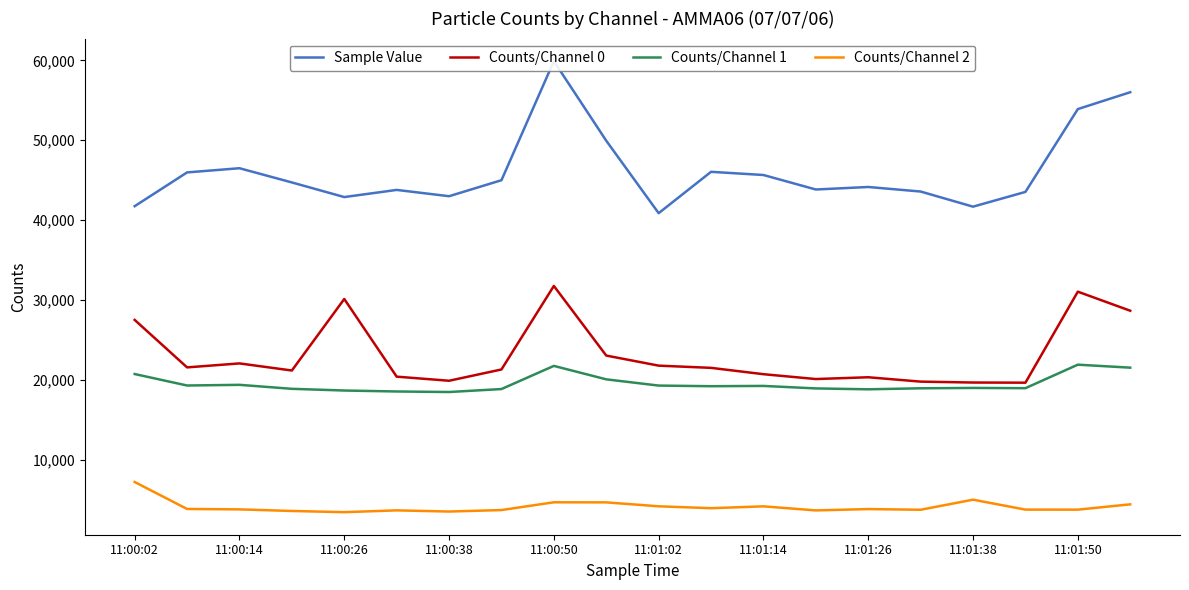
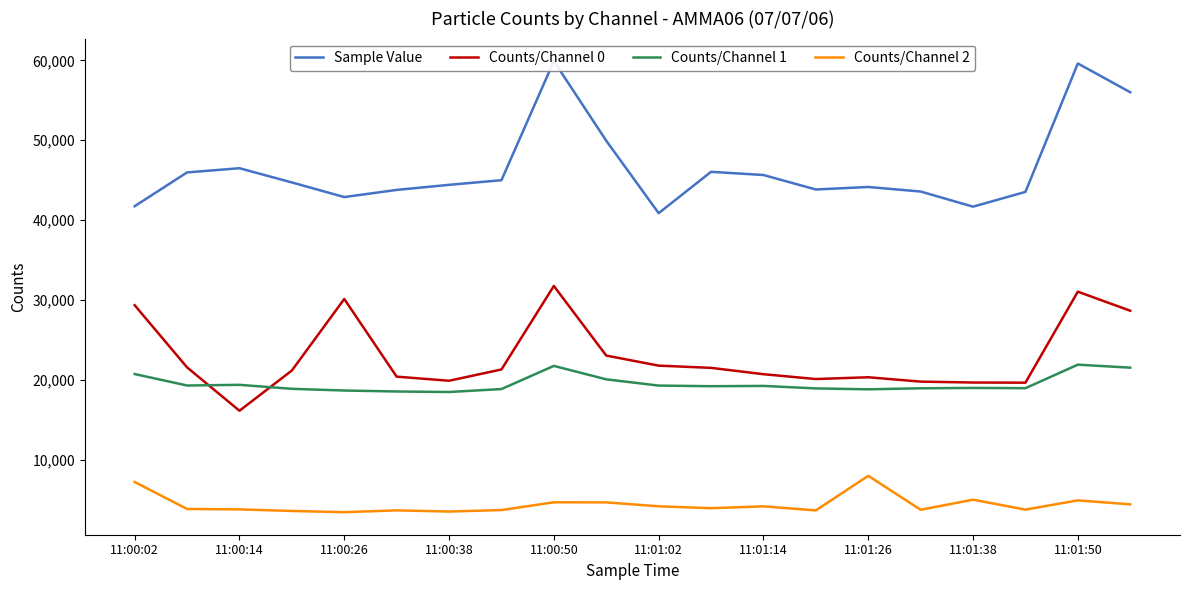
  {
    "Sample Value": {
      "11:00:02": "42,000",
      "11:00:14": "47,000",
      "11:00:26": "43,000",
-     "11:00:38": "43,000",
+     "11:00:38": "44,000",
      "11:01:02": "41,000",
      "11:01:14": "46,000",
      "11:01:26": "44,000",
      "11:01:38": "42,000",
-     "11:01:50": "54,000"
+     "11:01:50": "60,000"
    },
    "Counts/Channel 0": {
-     "11:00:02": "28,000",
-     "11:00:14": "22,000",
+     "11:00:02": "29,000",
+     "11:00:14": "16,000",
      "11:00:26": "30,000",
      "11:00:38": "20,000",
      "11:00:50": "32,000",
      "11:01:02": "22,000",
      "11:01:14": "21,000",
      "11:01:26": "20,000",
      "11:01:38": "20,000",
      "11:01:50": "31,000"
    },
    "Counts/Channel 1": {
      "11:00:02": "21,000",
      "11:00:14": "19,000",
      "11:00:26": "19,000",
      "11:00:38": "18,000",
      "11:00:50": "22,000",
      "11:01:02": "19,000",
      "11:01:14": "19,000",
      "11:01:26": "19,000",
      "11:01:38": "19,000",
      "11:01:50": "22,000"
    },
    "Counts/Channel 2": {
      "11:00:02": "7,000",
      "11:00:14": "4,000",
      "11:00:26": "3,000",
      "11:00:38": "4,000",
      "11:00:50": "5,000",
      "11:01:02": "4,000",
      "11:01:14": "4,000",
-     "11:01:26": "4,000",
+     "11:01:26": "8,000",
      "11:01:38": "5,000",
-     "11:01:50": "4,000"
+     "11:01:50": "5,000"
    }
  }
